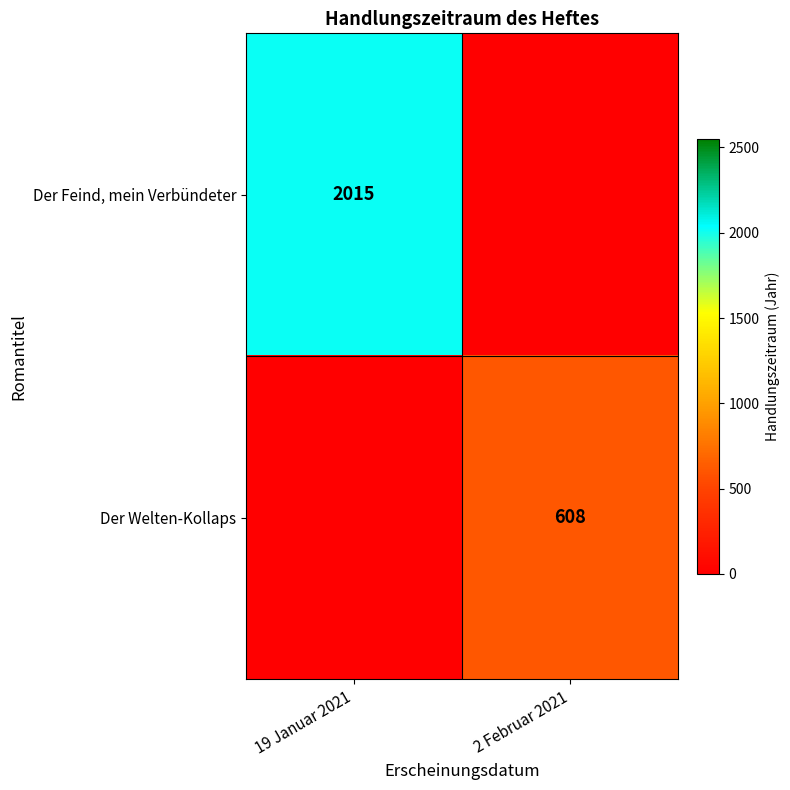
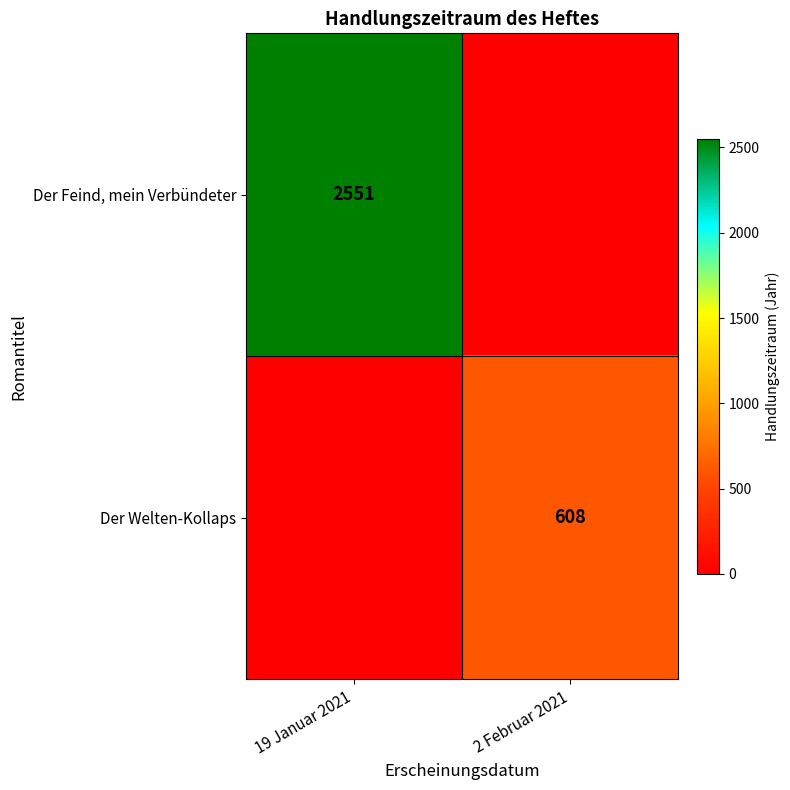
  {
    "Der Feind, mein Verbündeter": {
-     "19 Januar 2021": 2015
+     "19 Januar 2021": 2551
    },
    "Der Welten-Kollaps": {
      "2 Februar 2021": 608
    }
  }
